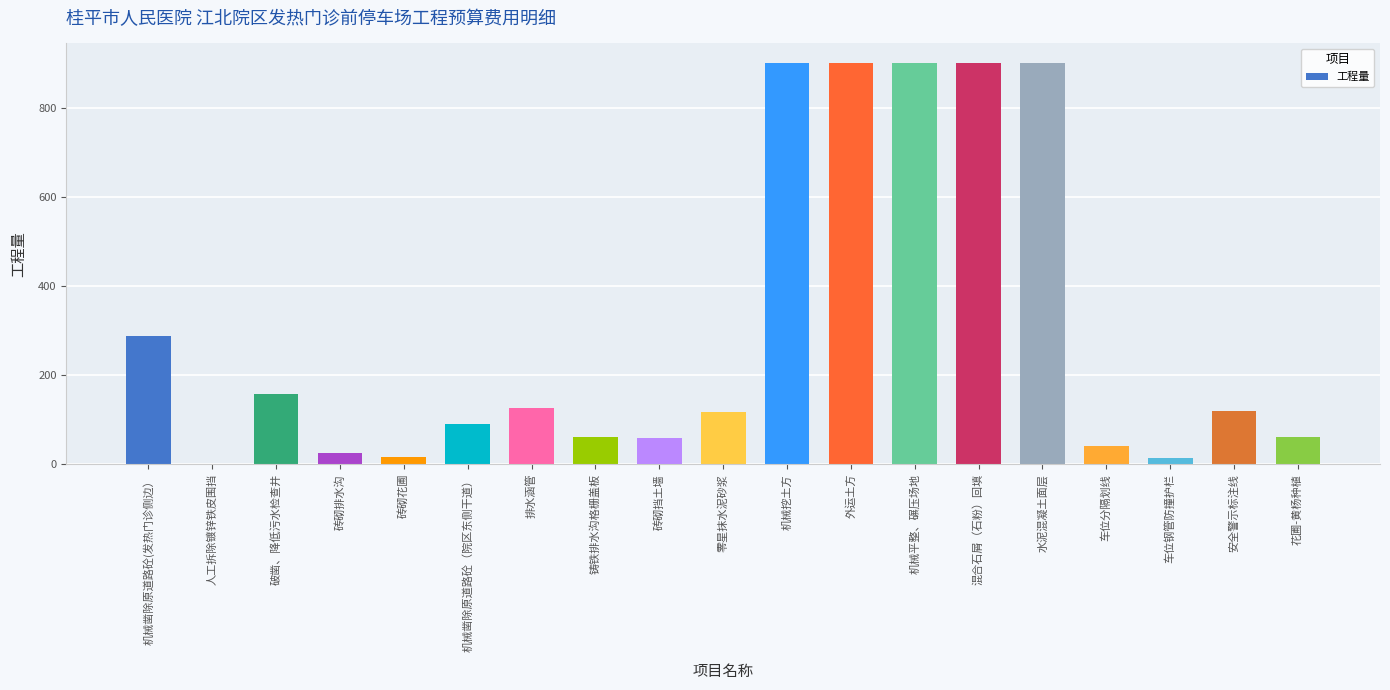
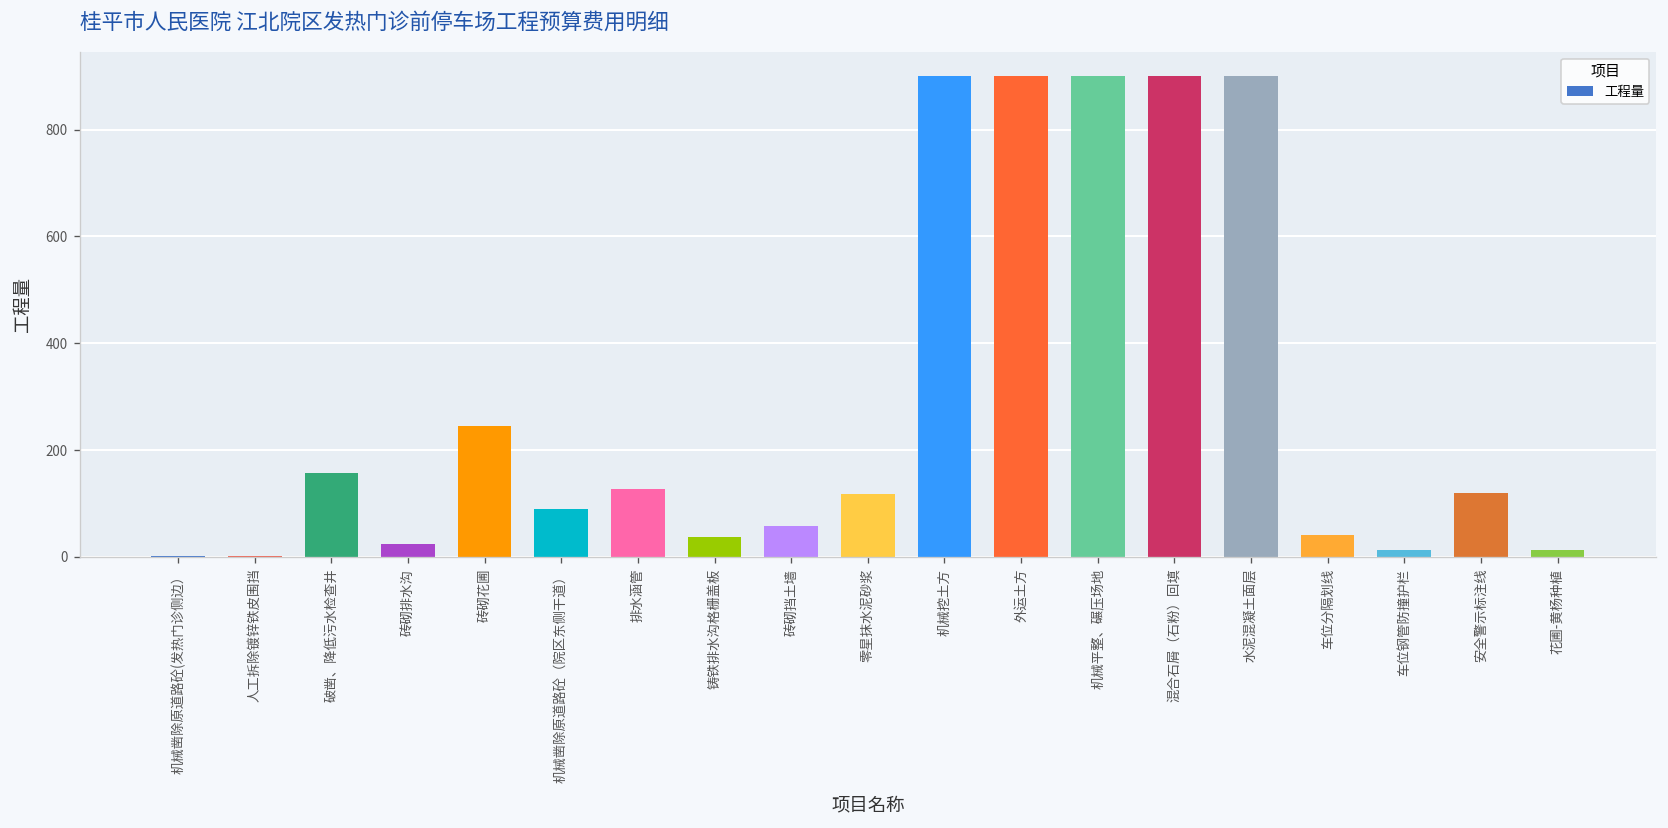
  {
-   "机械凿除原道路砼(发热门诊侧边）": 290,
+   "机械凿除原道路砼(发热门诊侧边）": 0,
    "破凿、降低污水检查井": 160,
    "砖砌排水沟": 20,
-   "砖砌花圃": 20,
+   "砖砌花圃": 250,
    "机械凿除原道路砼（院区东侧干道）": 90,
    "排水涵管": 130,
-   "铸铁排水沟格栅盖板": 60,
+   "铸铁排水沟格栅盖板": 40,
    "砖砌挡土墙": 60,
    "零星抹水泥砂浆": 120,
    "机械挖土方": 900,
    "外运土方": 900,
    "机械平整、碾压场地": 900,
    "混合石屑（石粉）回填": 900,
    "水泥混凝土面层": 900,
    "车位分隔划线": 40,
    "车位钢管防撞护栏": 10,
    "安全警示标注线": 120,
-   "花圃-黄杨种植": 60
+   "花圃-黄杨种植": 10
  }
